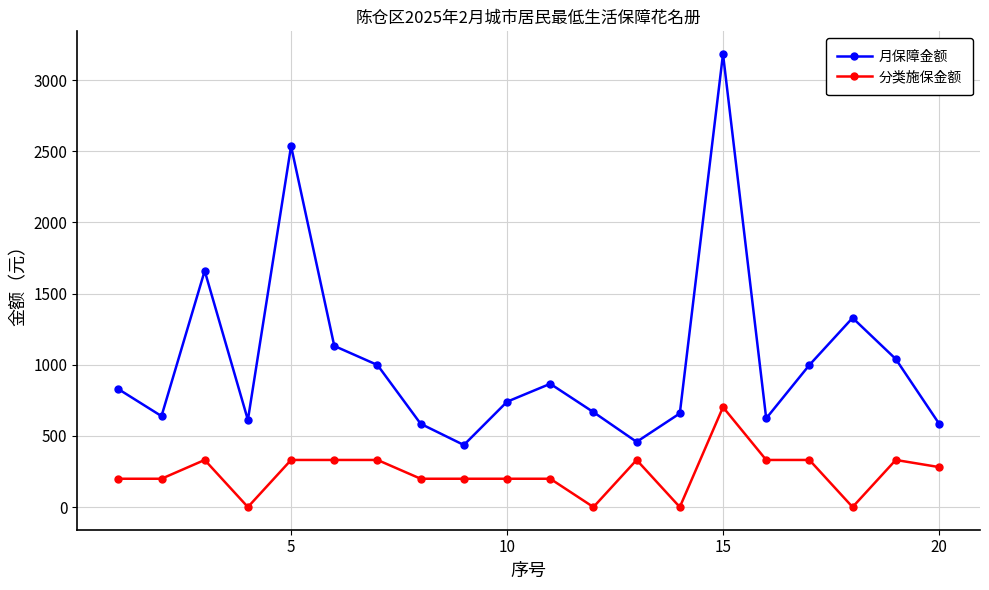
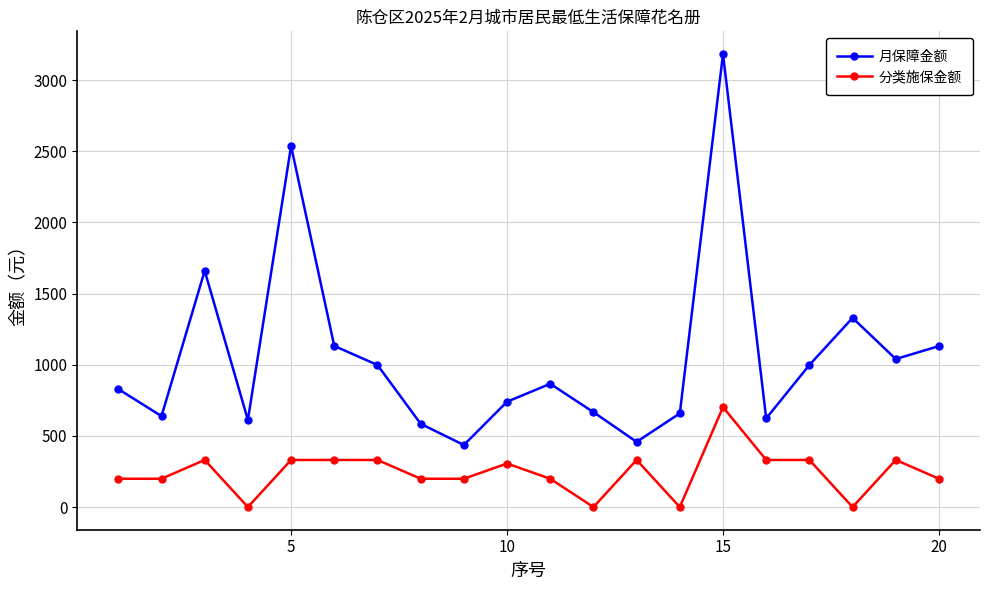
  {
    "月保障金额": {
      "5": 2540,
      "10": 740,
      "15": 3180,
-     "20": 590
+     "20": 1130
    },
    "分类施保金额": {
      "5": 330,
-     "10": 200,
+     "10": 310,
      "15": 700,
-     "20": 280
+     "20": 200
    }
  }
